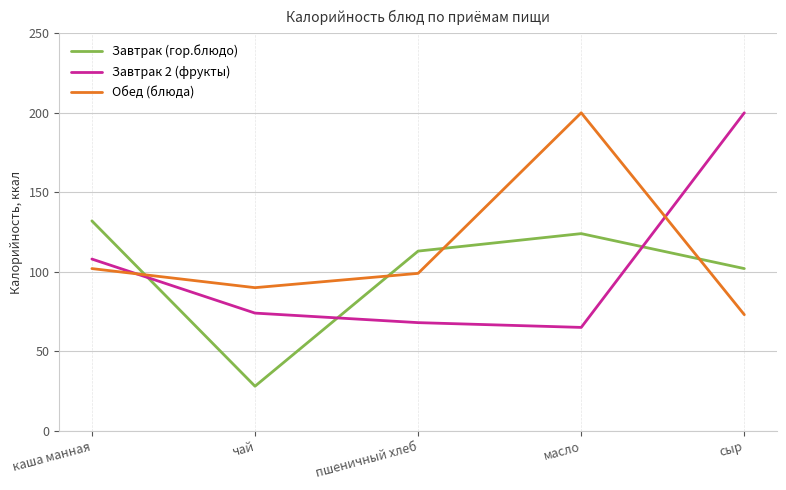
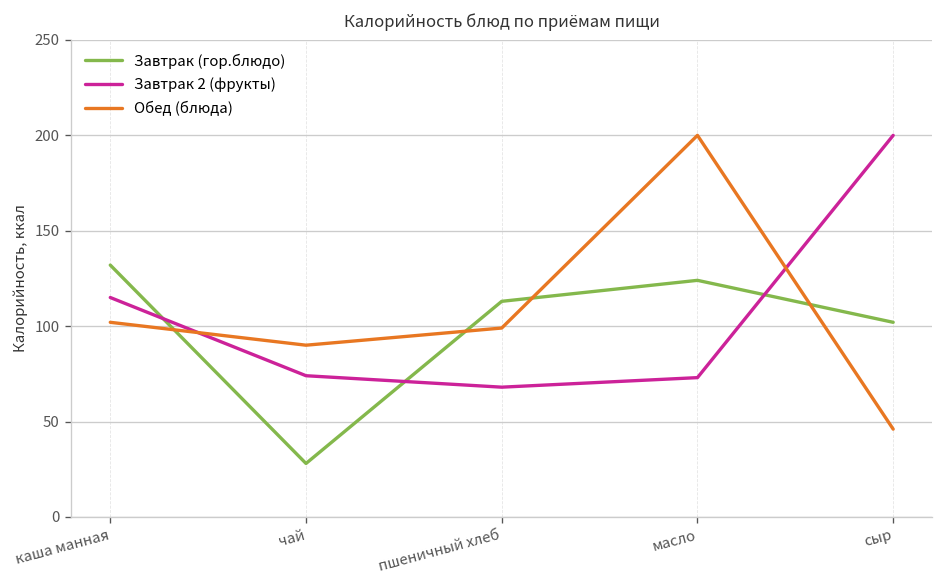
  {
    "Завтрак (гор.блюдо)": {
      "каша манная": 132,
      "чай": 28,
      "пшеничный хлеб": 113,
      "масло": 124,
      "сыр": 102
    },
    "Завтрак 2 (фрукты)": {
-     "каша манная": 108,
+     "каша манная": 115,
      "чай": 74,
      "пшеничный хлеб": 68,
-     "масло": 65,
+     "масло": 73,
      "сыр": 200
    },
    "Обед (блюда)": {
      "каша манная": 102,
      "чай": 90,
      "пшеничный хлеб": 99,
      "масло": 200,
-     "сыр": 73
+     "сыр": 46
    }
  }
